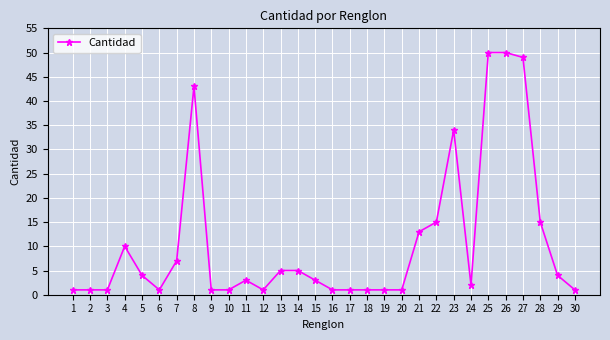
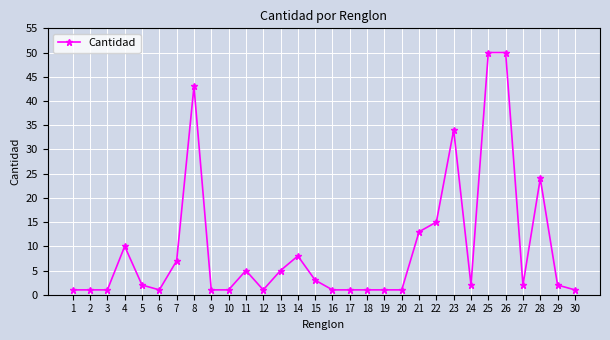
  {
    "1": 1,
    "2": 1,
    "3": 1,
    "4": 10,
-   "5": 4,
+   "5": 2,
    "6": 1,
    "7": 7,
    "8": 43,
    "9": 1,
    "10": 1,
-   "11": 3,
+   "11": 5,
    "12": 1,
    "13": 5,
-   "14": 5,
+   "14": 8,
    "15": 3,
    "16": 1,
    "17": 1,
    "18": 1,
    "19": 1,
    "20": 1,
    "21": 13,
    "22": 15,
    "23": 34,
    "24": 2,
    "25": 50,
    "26": 50,
-   "27": 49,
-   "28": 15,
-   "29": 4,
+   "27": 2,
+   "28": 24,
+   "29": 2,
    "30": 1
  }
